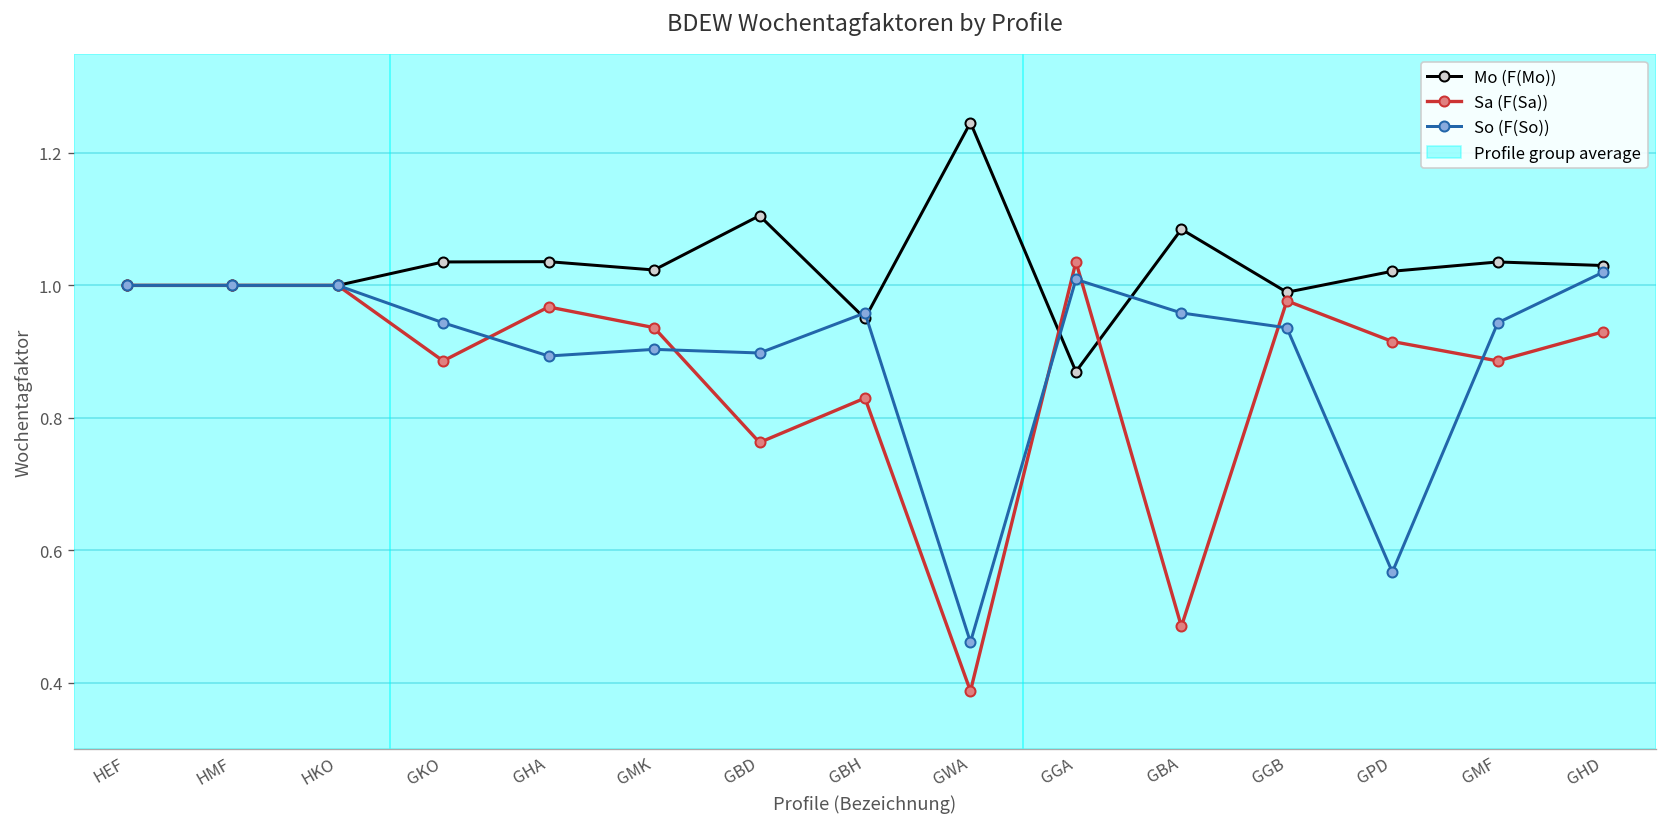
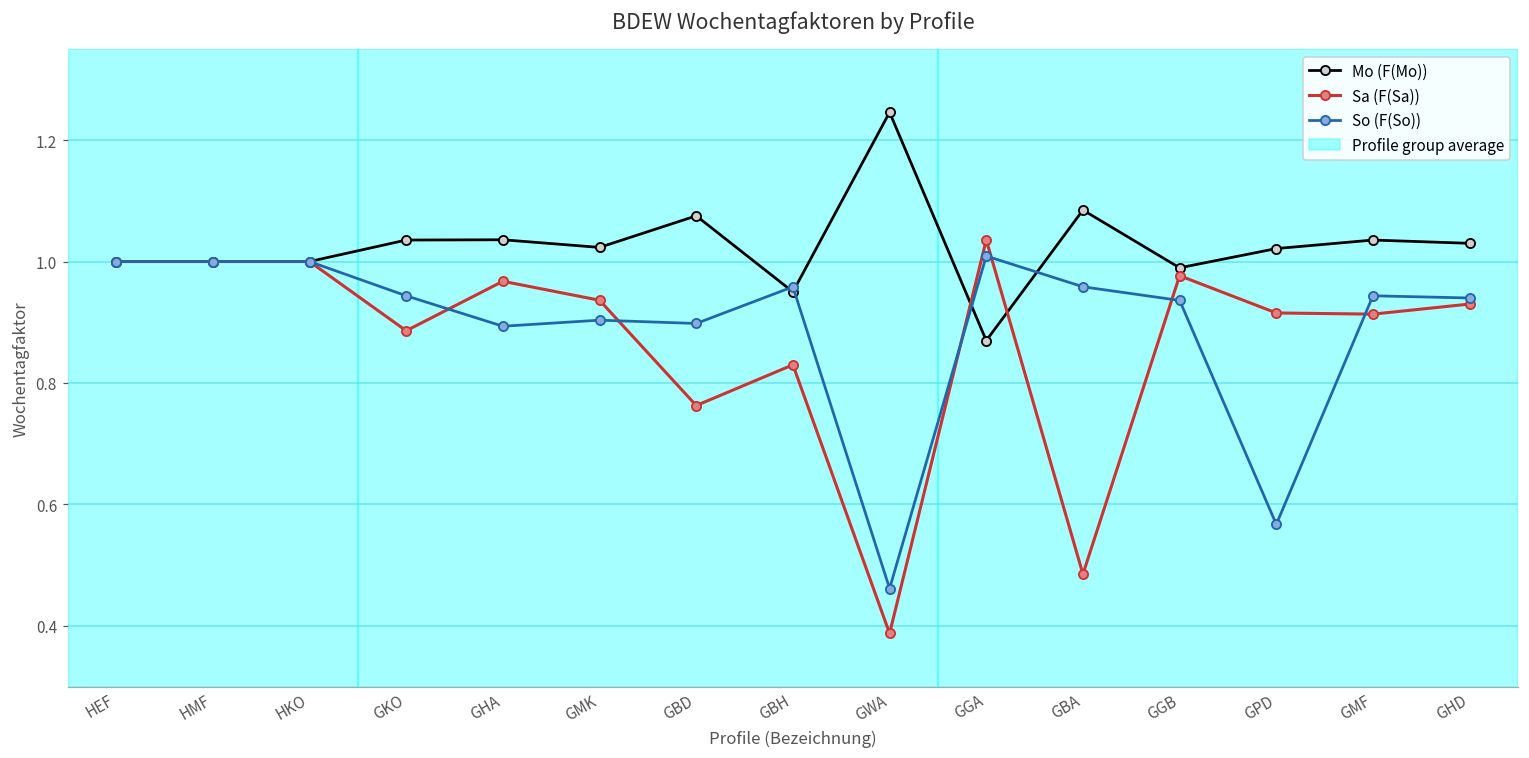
  {
    "Mo (F(Mo))": {
      "GKO": 1.04,
      "GHA": 1.04,
      "GMK": 1.02,
-     "GBD": 1.11,
+     "GBD": 1.08,
      "GBH": 0.95,
      "GWA": 1.25,
      "GGA": 0.87,
      "GBA": 1.08,
      "GGB": 0.99,
      "GPD": 1.02,
      "GMF": 1.04,
      "GHD": 1.03
    },
    "Sa (F(Sa))": {
      "GKO": 0.89,
      "GHA": 0.97,
      "GMK": 0.94,
      "GBD": 0.76,
      "GBH": 0.83,
      "GWA": 0.39,
      "GGA": 1.04,
      "GBA": 0.49,
      "GGB": 0.98,
      "GPD": 0.92,
-     "GMF": 0.89,
+     "GMF": 0.91,
      "GHD": 0.93
    },
    "So (F(So))": {
      "GKO": 0.94,
      "GHA": 0.89,
      "GMK": 0.90,
      "GBD": 0.90,
      "GBH": 0.96,
      "GWA": 0.46,
      "GGA": 1.01,
      "GBA": 0.96,
      "GGB": 0.94,
      "GPD": 0.57,
      "GMF": 0.94,
-     "GHD": 1.02
+     "GHD": 0.94
    }
  }
